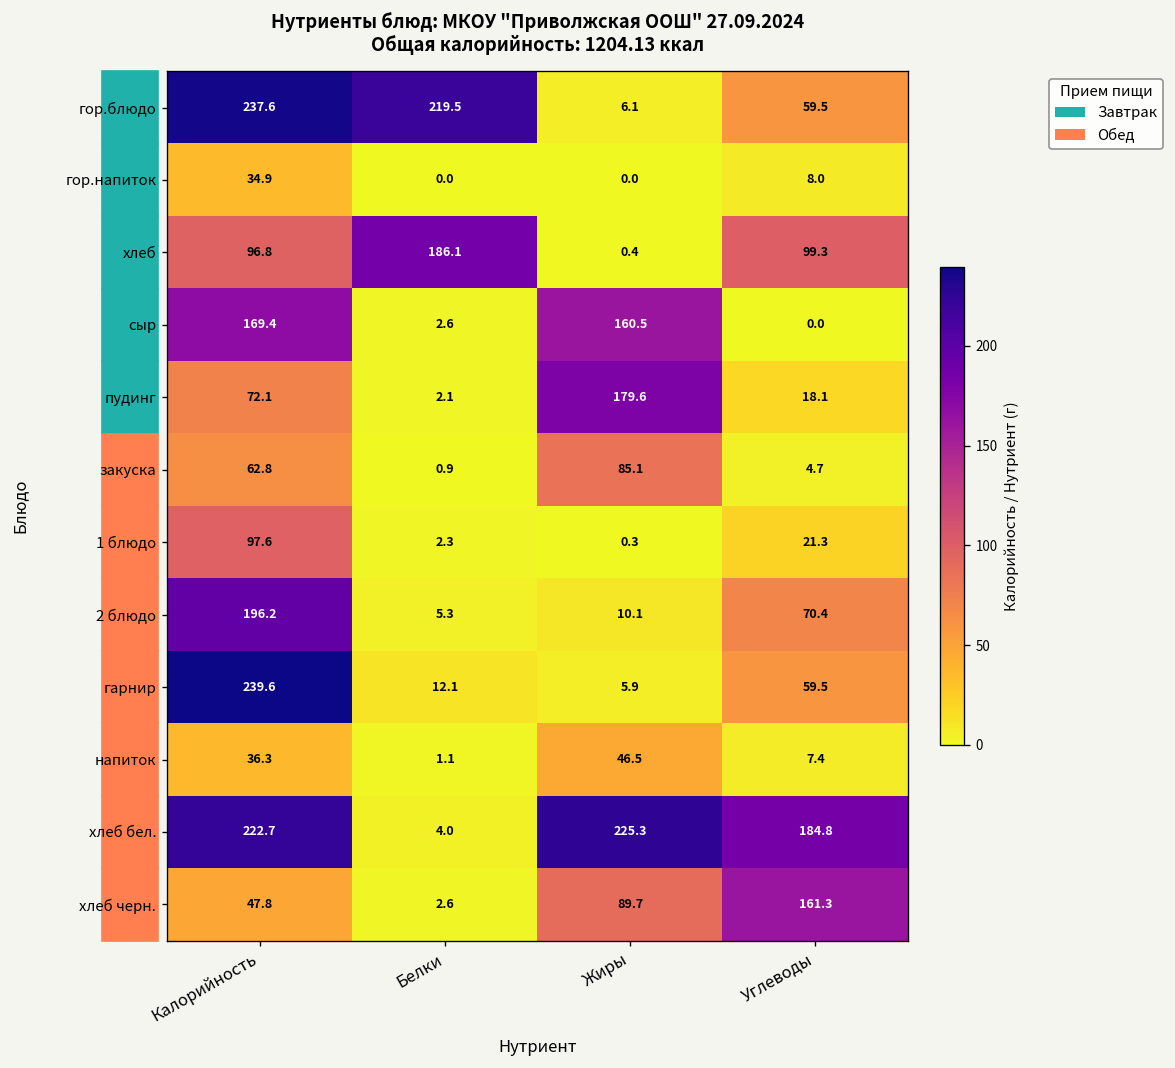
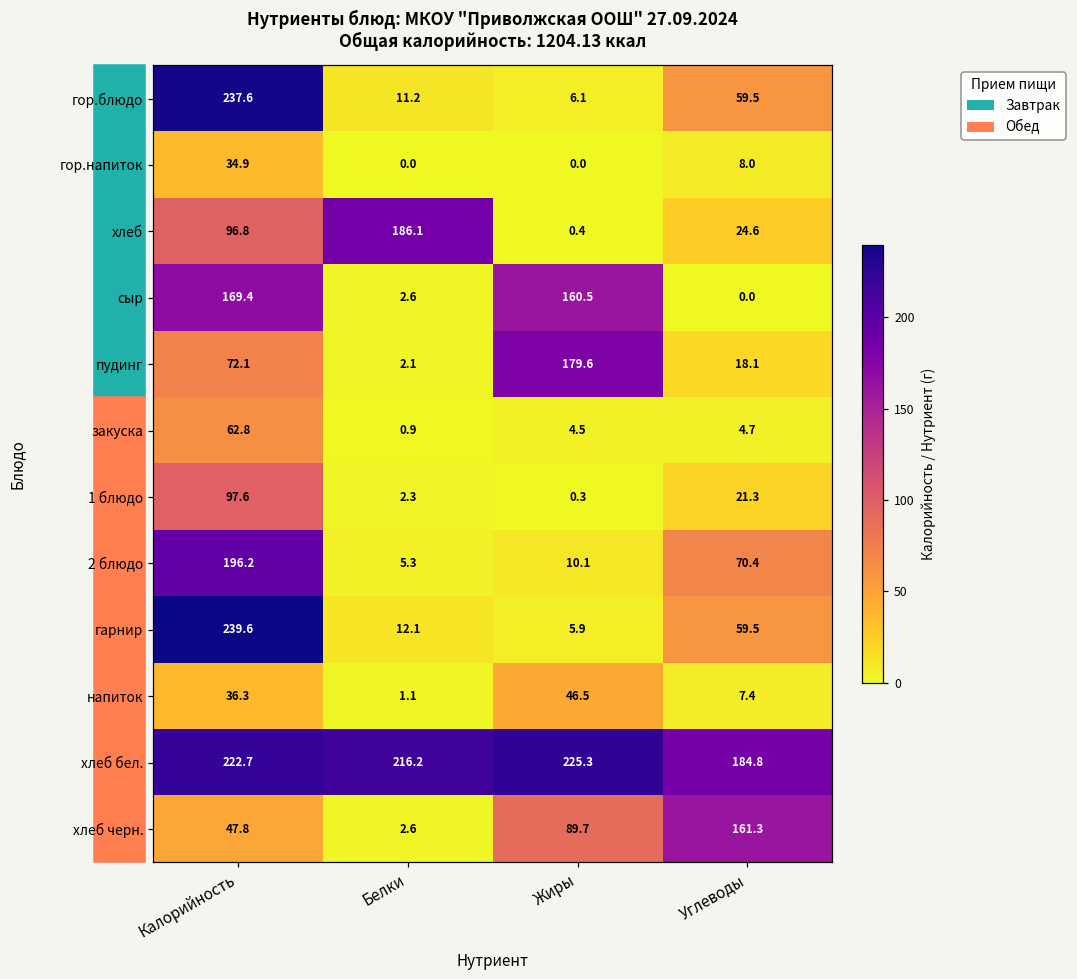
  {
    "гор.блюдо": {
      "Калорийность": 237.6,
-     "Белки": 219.5,
+     "Белки": 11.2,
      "Жиры": 6.1,
      "Углеводы": 59.5
    },
    "гор.напиток": {
      "Калорийность": 34.9,
      "Белки": 0.0,
      "Жиры": 0.0,
      "Углеводы": 8.0
    },
    "хлеб": {
      "Калорийность": 96.8,
      "Белки": 186.1,
      "Жиры": 0.4,
-     "Углеводы": 99.3
+     "Углеводы": 24.6
    },
    "сыр": {
      "Калорийность": 169.4,
      "Белки": 2.6,
      "Жиры": 160.5,
      "Углеводы": 0.0
    },
    "пудинг": {
      "Калорийность": 72.1,
      "Белки": 2.1,
      "Жиры": 179.6,
      "Углеводы": 18.1
    },
    "закуска": {
      "Калорийность": 62.8,
      "Белки": 0.9,
-     "Жиры": 85.1,
+     "Жиры": 4.5,
      "Углеводы": 4.7
    },
    "1 блюдо": {
      "Калорийность": 97.6,
      "Белки": 2.3,
      "Жиры": 0.3,
      "Углеводы": 21.3
    },
    "2 блюдо": {
      "Калорийность": 196.2,
      "Белки": 5.3,
      "Жиры": 10.1,
      "Углеводы": 70.4
    },
    "гарнир": {
      "Калорийность": 239.6,
      "Белки": 12.1,
      "Жиры": 5.9,
      "Углеводы": 59.5
    },
    "напиток": {
      "Калорийность": 36.3,
      "Белки": 1.1,
      "Жиры": 46.5,
      "Углеводы": 7.4
    },
    "хлеб бел.": {
      "Калорийность": 222.7,
-     "Белки": 4.0,
+     "Белки": 216.2,
      "Жиры": 225.3,
      "Углеводы": 184.8
    },
    "хлеб черн.": {
      "Калорийность": 47.8,
      "Белки": 2.6,
      "Жиры": 89.7,
      "Углеводы": 161.3
    }
  }
